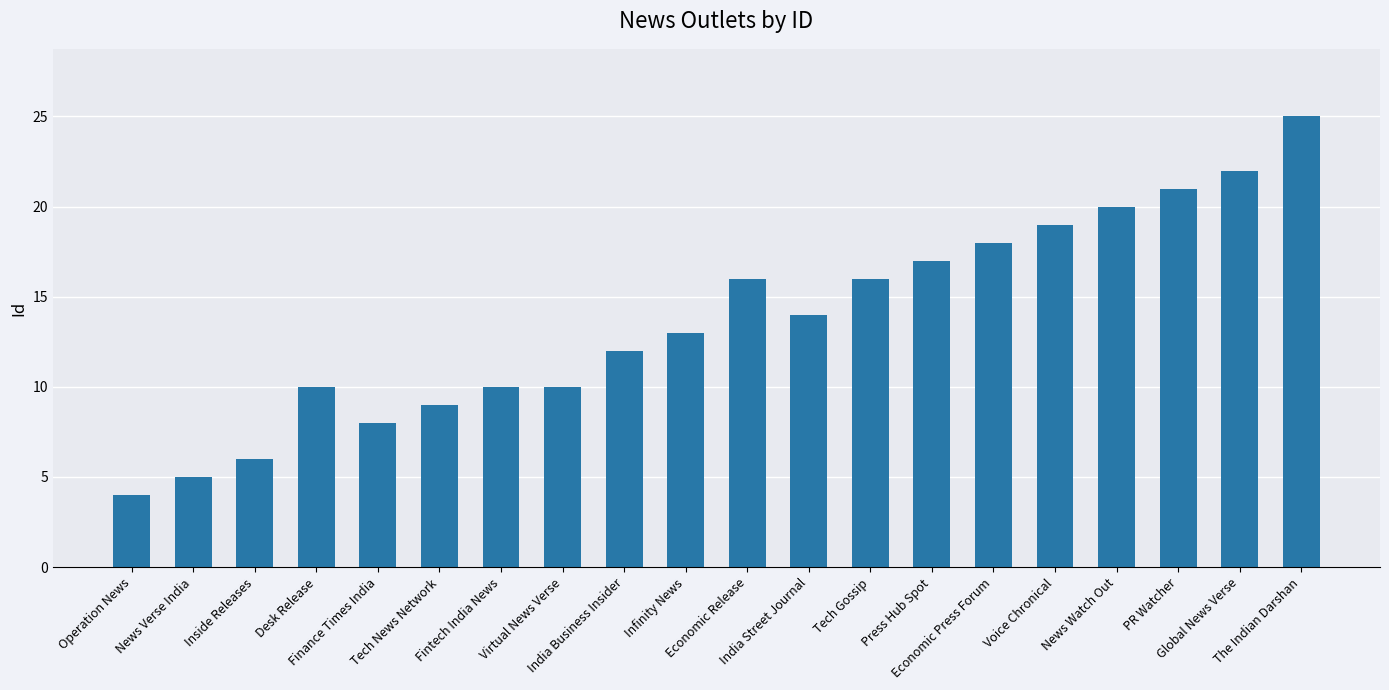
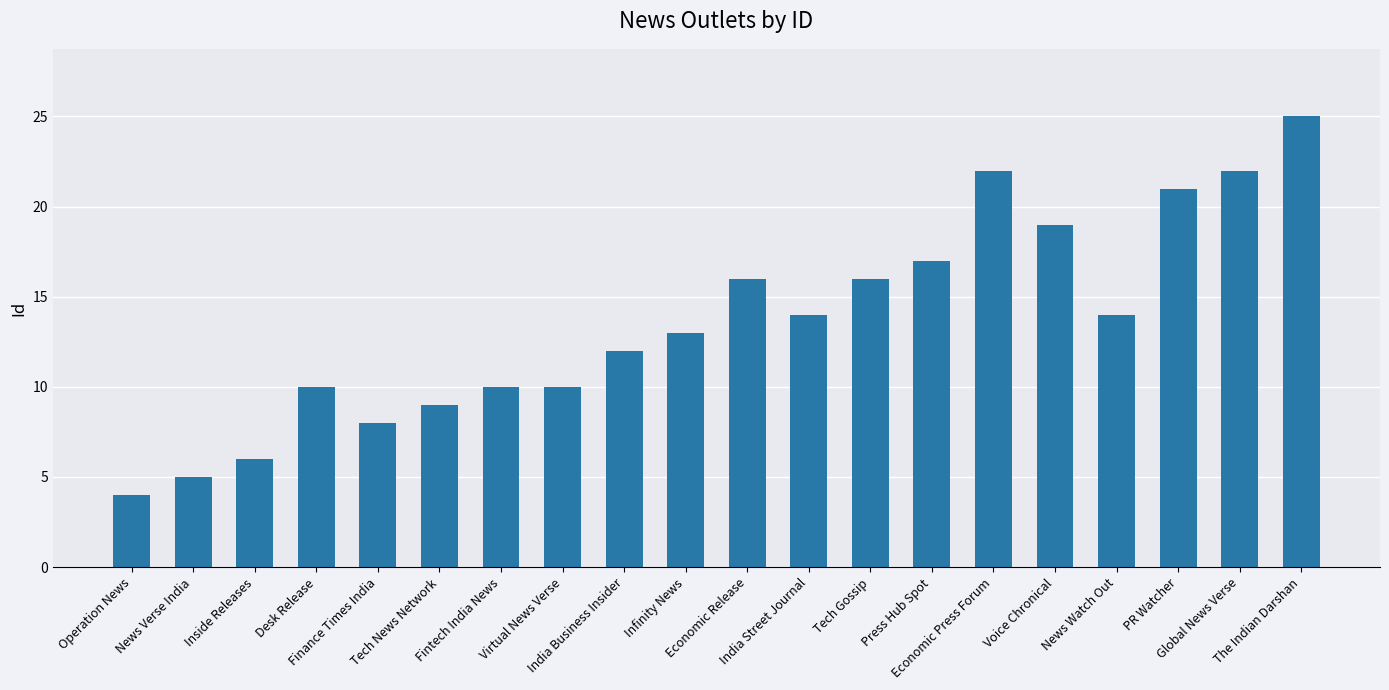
  {
    "Operation News": 4,
    "News Verse India": 5,
    "Inside Releases": 6,
    "Desk Release": 10,
    "Finance Times India": 8,
    "Tech News Network": 9,
    "Fintech India News": 10,
    "Virtual News Verse": 10,
    "India Business Insider": 12,
    "Infinity News": 13,
    "Economic Release": 16,
    "India Street Journal": 14,
    "Tech Gossip": 16,
    "Press Hub Spot": 17,
-   "Economic Press Forum": 18,
+   "Economic Press Forum": 22,
    "Voice Chronical": 19,
-   "News Watch Out": 20,
+   "News Watch Out": 14,
    "PR Watcher": 21,
    "Global News Verse": 22,
    "The Indian Darshan": 25
  }
